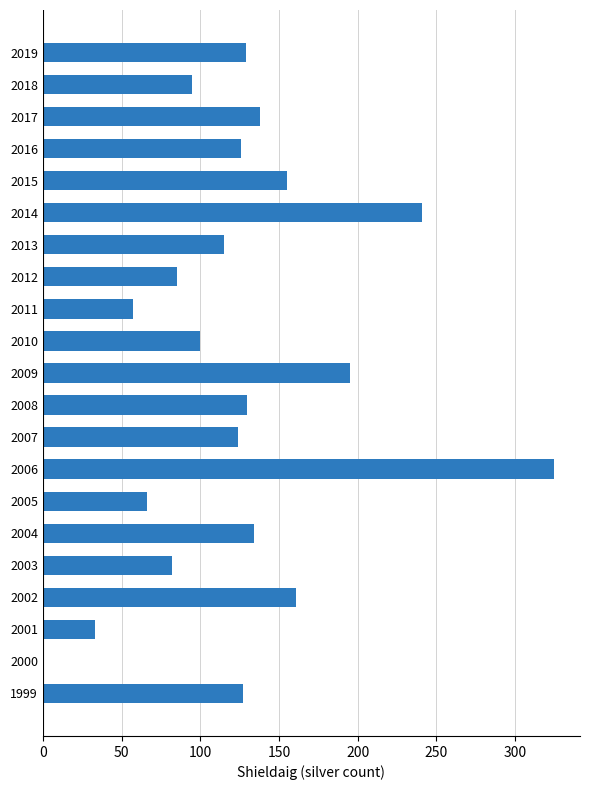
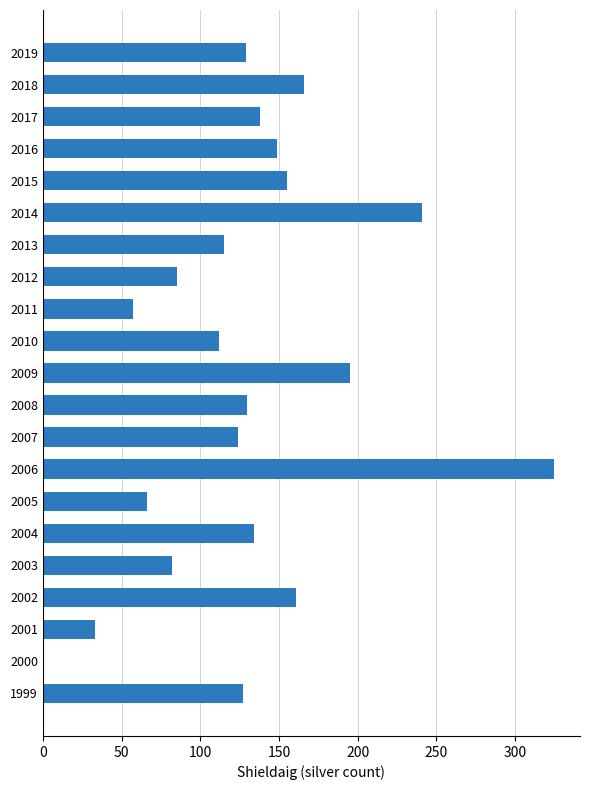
  {
    "2019": 129,
-   "2018": 95,
+   "2018": 166,
    "2017": 138,
-   "2016": 126,
+   "2016": 149,
    "2015": 155,
    "2014": 241,
    "2013": 115,
    "2012": 85,
    "2011": 57,
-   "2010": 100,
+   "2010": 112,
    "2009": 195,
    "2008": 130,
    "2007": 124,
    "2006": 325,
    "2005": 66,
    "2004": 134,
    "2003": 82,
    "2002": 161,
    "2001": 33,
    "1999": 127
  }
